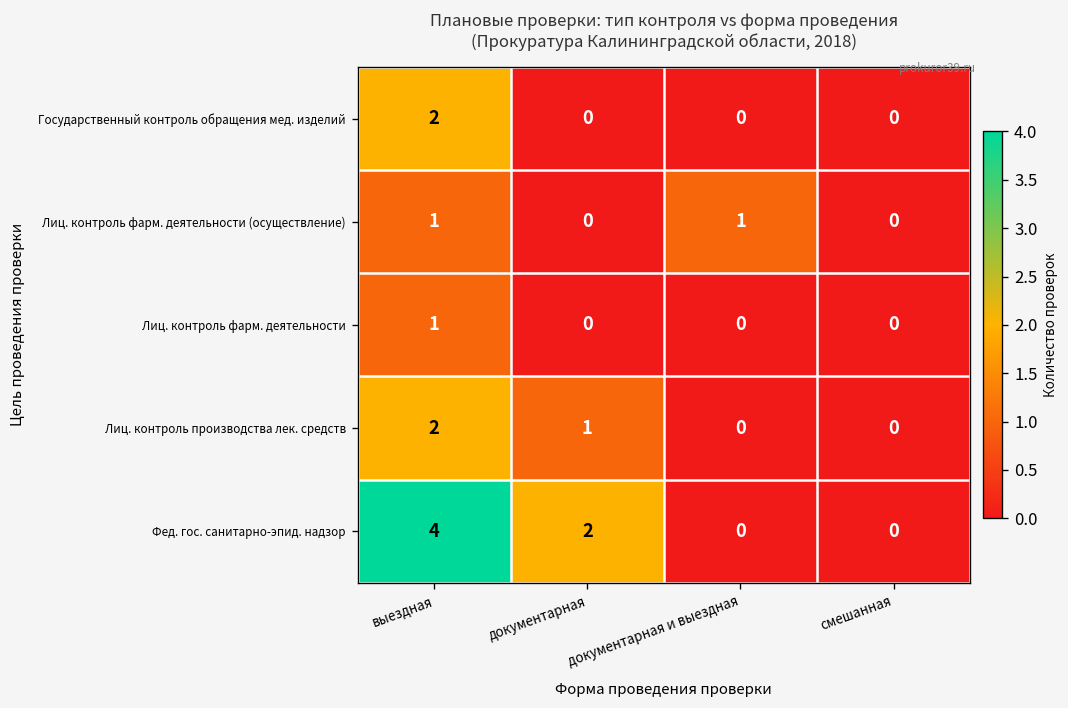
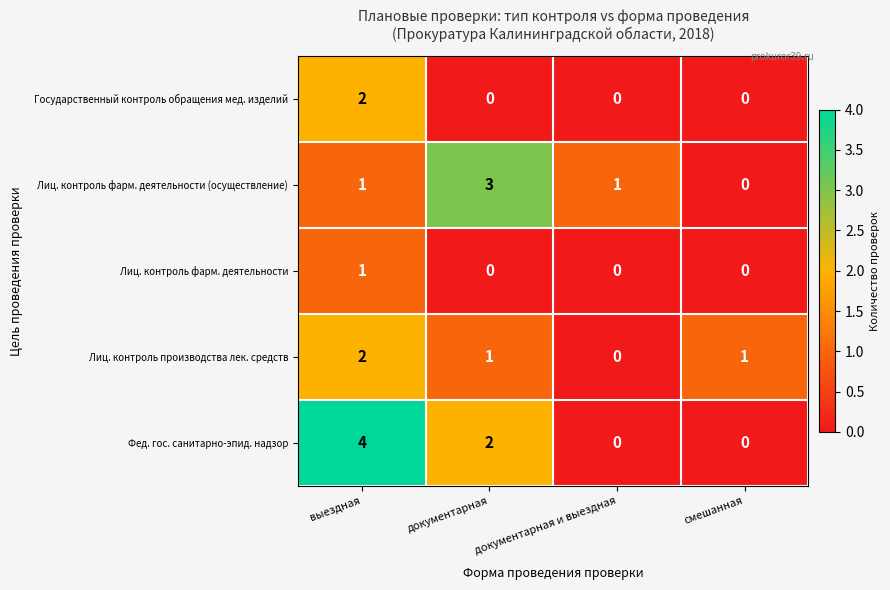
  {
    "Государственный контроль обращения мед. изделий": {
      "выездная": 2,
      "документарная": 0,
      "документарная и выездная": 0
    },
    "Лиц. контроль фарм. деятельности (осуществление)": {
      "выездная": 1,
-     "документарная": 0,
+     "документарная": 3,
      "документарная и выездная": 1,
      "смешанная": 0
    },
    "Лиц. контроль фарм. деятельности": {
      "выездная": 1,
      "документарная": 0,
      "документарная и выездная": 0,
      "смешанная": 0
    },
    "Лиц. контроль производства лек. средств": {
      "выездная": 2,
      "документарная": 1,
      "документарная и выездная": 0,
-     "смешанная": 0
+     "смешанная": 1
    },
    "Фед. гос. санитарно-эпид. надзор": {
      "выездная": 4,
      "документарная": 2,
      "документарная и выездная": 0,
      "смешанная": 0
    }
  }
